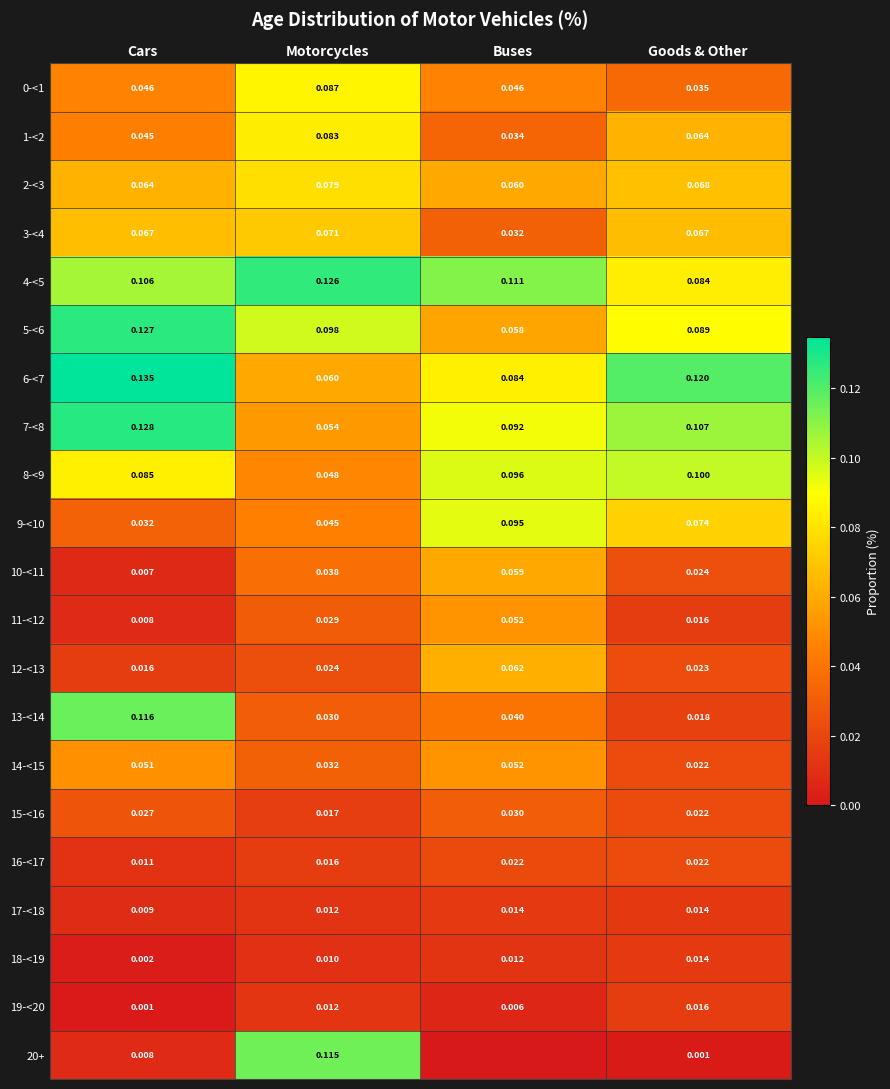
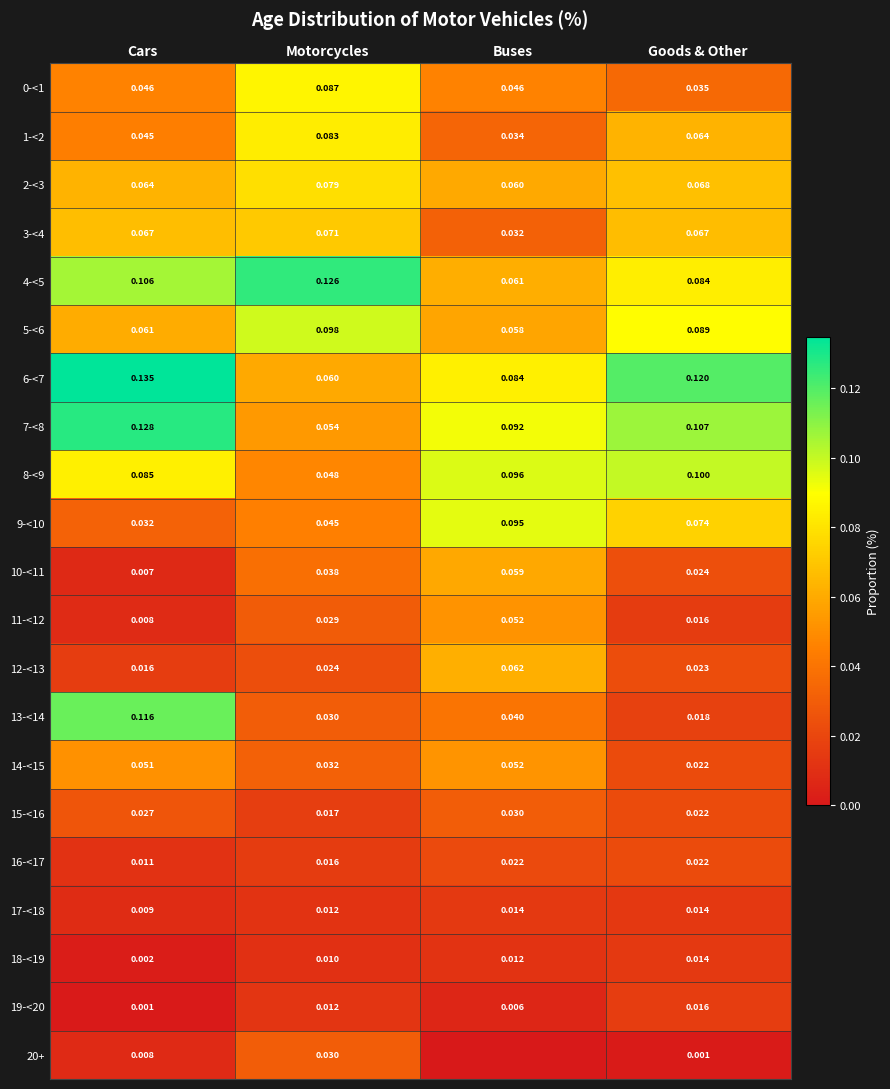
  {
    "0-<1": {
      "Cars": 0.046,
      "Motorcycles": 0.087,
      "Buses": 0.046,
      "Goods & Other": 0.035
    },
    "1-<2": {
      "Cars": 0.045,
      "Motorcycles": 0.083,
      "Buses": 0.034,
      "Goods & Other": 0.064
    },
    "2-<3": {
      "Cars": 0.064,
      "Motorcycles": 0.079,
      "Buses": 0.060,
      "Goods & Other": 0.068
    },
    "3-<4": {
      "Cars": 0.067,
      "Motorcycles": 0.071,
      "Buses": 0.032,
      "Goods & Other": 0.067
    },
    "4-<5": {
      "Cars": 0.106,
      "Motorcycles": 0.126,
-     "Buses": 0.111,
+     "Buses": 0.061,
      "Goods & Other": 0.084
    },
    "5-<6": {
-     "Cars": 0.127,
+     "Cars": 0.061,
      "Motorcycles": 0.098,
      "Buses": 0.058,
      "Goods & Other": 0.089
    },
    "6-<7": {
      "Cars": 0.135,
      "Motorcycles": 0.060,
      "Buses": 0.084,
      "Goods & Other": 0.120
    },
    "7-<8": {
      "Cars": 0.128,
      "Motorcycles": 0.054,
      "Buses": 0.092,
      "Goods & Other": 0.107
    },
    "8-<9": {
      "Cars": 0.085,
      "Motorcycles": 0.048,
      "Buses": 0.096,
      "Goods & Other": 0.100
    },
    "9-<10": {
      "Cars": 0.032,
      "Motorcycles": 0.045,
      "Buses": 0.095,
      "Goods & Other": 0.074
    },
    "10-<11": {
      "Cars": 0.007,
      "Motorcycles": 0.038,
      "Buses": 0.059,
      "Goods & Other": 0.024
    },
    "11-<12": {
      "Cars": 0.008,
      "Motorcycles": 0.029,
      "Buses": 0.052,
      "Goods & Other": 0.016
    },
    "12-<13": {
      "Cars": 0.016,
      "Motorcycles": 0.024,
      "Buses": 0.062,
      "Goods & Other": 0.023
    },
    "13-<14": {
      "Cars": 0.116,
      "Motorcycles": 0.030,
      "Buses": 0.040,
      "Goods & Other": 0.018
    },
    "14-<15": {
      "Cars": 0.051,
      "Motorcycles": 0.032,
      "Buses": 0.052,
      "Goods & Other": 0.022
    },
    "15-<16": {
      "Cars": 0.027,
      "Motorcycles": 0.017,
      "Buses": 0.030,
      "Goods & Other": 0.022
    },
    "16-<17": {
      "Cars": 0.011,
      "Motorcycles": 0.016,
      "Buses": 0.022,
      "Goods & Other": 0.022
    },
    "17-<18": {
      "Cars": 0.009,
      "Motorcycles": 0.012,
      "Buses": 0.014,
      "Goods & Other": 0.014
    },
    "18-<19": {
      "Cars": 0.002,
      "Motorcycles": 0.010,
      "Buses": 0.012,
      "Goods & Other": 0.014
    },
    "19-<20": {
      "Cars": 0.001,
      "Motorcycles": 0.012,
      "Buses": 0.006,
      "Goods & Other": 0.016
    },
    "20+": {
      "Cars": 0.008,
-     "Motorcycles": 0.115,
+     "Motorcycles": 0.030,
      "Goods & Other": 0.001
    }
  }
